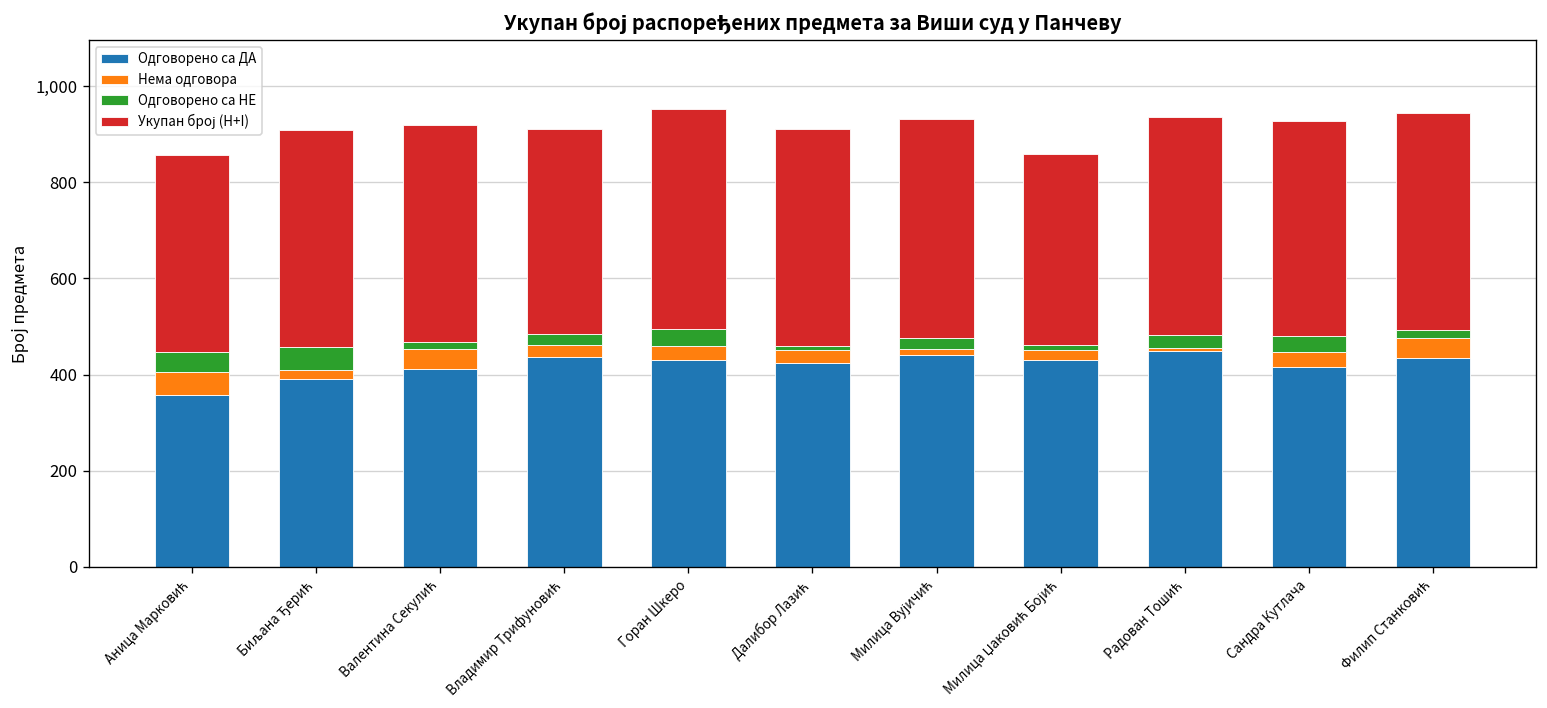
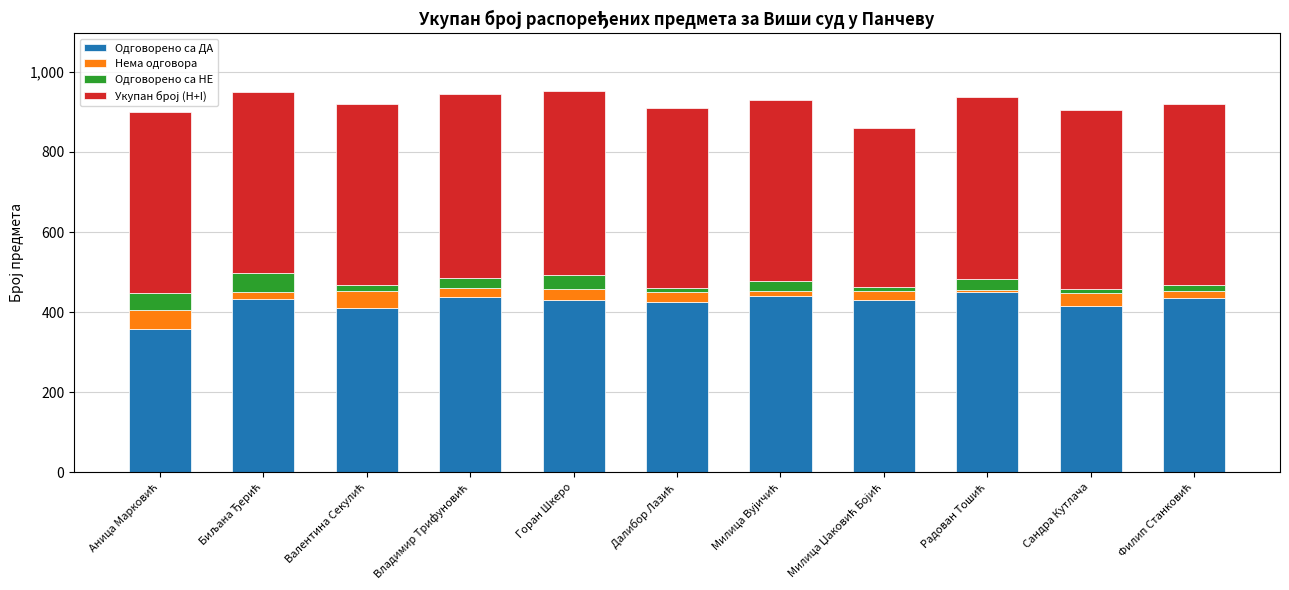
  {
    "Одговорено са ДА": {
      "Аница Марковић": 360,
-     "Биљана Ђерић": 390,
+     "Биљана Ђерић": 430,
      "Валентина Секулић": 410,
      "Владимир Трифуновић": 440,
      "Горан Шкеро": 430,
      "Далибор Лазић": 430,
      "Милица Вујичић": 440,
      "Милица Џаковић Бојић": 430,
      "Радован Тошић": 450,
      "Сандра Кутлача": 420,
      "Филип Станковић": 440
    },
    "Нема одговора": {
      "Аница Марковић": 50,
      "Биљана Ђерић": 20,
      "Валентина Секулић": 40,
      "Владимир Трифуновић": 20,
      "Горан Шкеро": 30,
      "Далибор Лазић": 30,
      "Милица Вујичић": 10,
      "Милица Џаковић Бојић": 20,
      "Сандра Кутлача": 30,
-     "Филип Станковић": 40
+     "Филип Станковић": 20
    },
    "Одговорено са НЕ": {
      "Аница Марковић": 40,
      "Биљана Ђерић": 50,
      "Валентина Секулић": 10,
      "Владимир Трифуновић": 20,
      "Горан Шкеро": 40,
      "Далибор Лазић": 10,
      "Милица Вујичић": 20,
      "Милица Џаковић Бојић": 10,
      "Радован Тошић": 30,
-     "Сандра Кутлача": 30,
+     "Сандра Кутлача": 10,
      "Филип Станковић": 20
    },
    "Укупан број (H+I)": {
-     "Аница Марковић": 410,
+     "Аница Марковић": 450,
      "Биљана Ђерић": 450,
      "Валентина Секулић": 450,
-     "Владимир Трифуновић": 430,
+     "Владимир Трифуновић": 460,
      "Горан Шкеро": 460,
      "Далибор Лазић": 450,
      "Милица Вујичић": 450,
      "Милица Џаковић Бојић": 400,
      "Радован Тошић": 460,
      "Сандра Кутлача": 450,
      "Филип Станковић": 450
    }
  }
